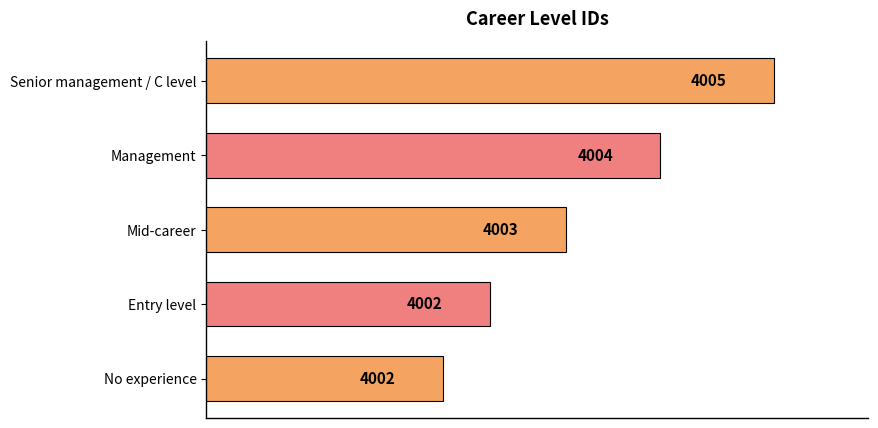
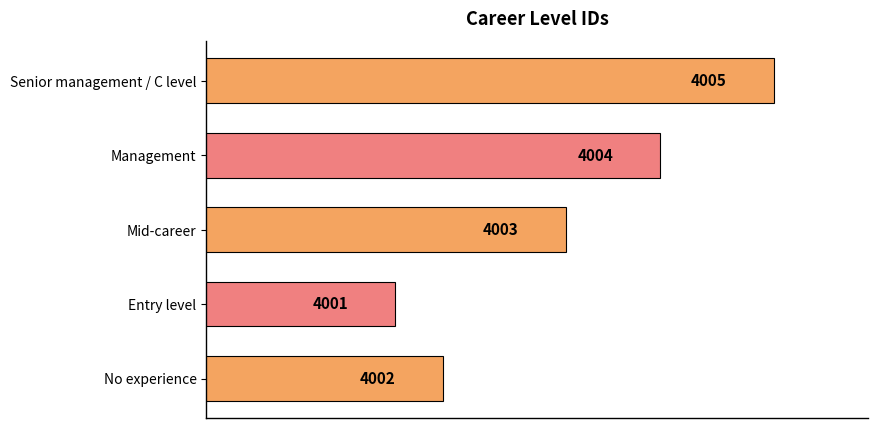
  {
    "Senior management / C level": 4005,
    "Management": 4004,
    "Mid-career": 4003,
-   "Entry level": 4002,
+   "Entry level": 4001,
    "No experience": 4002
  }
